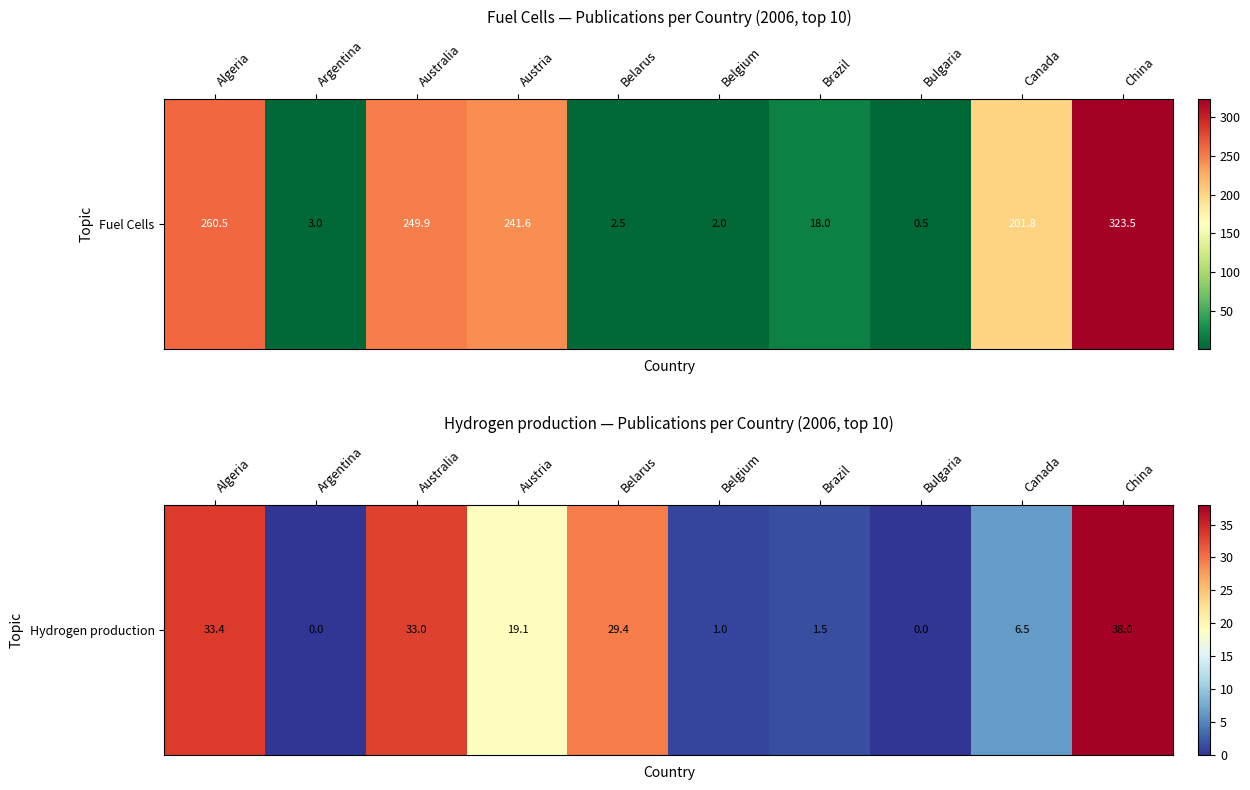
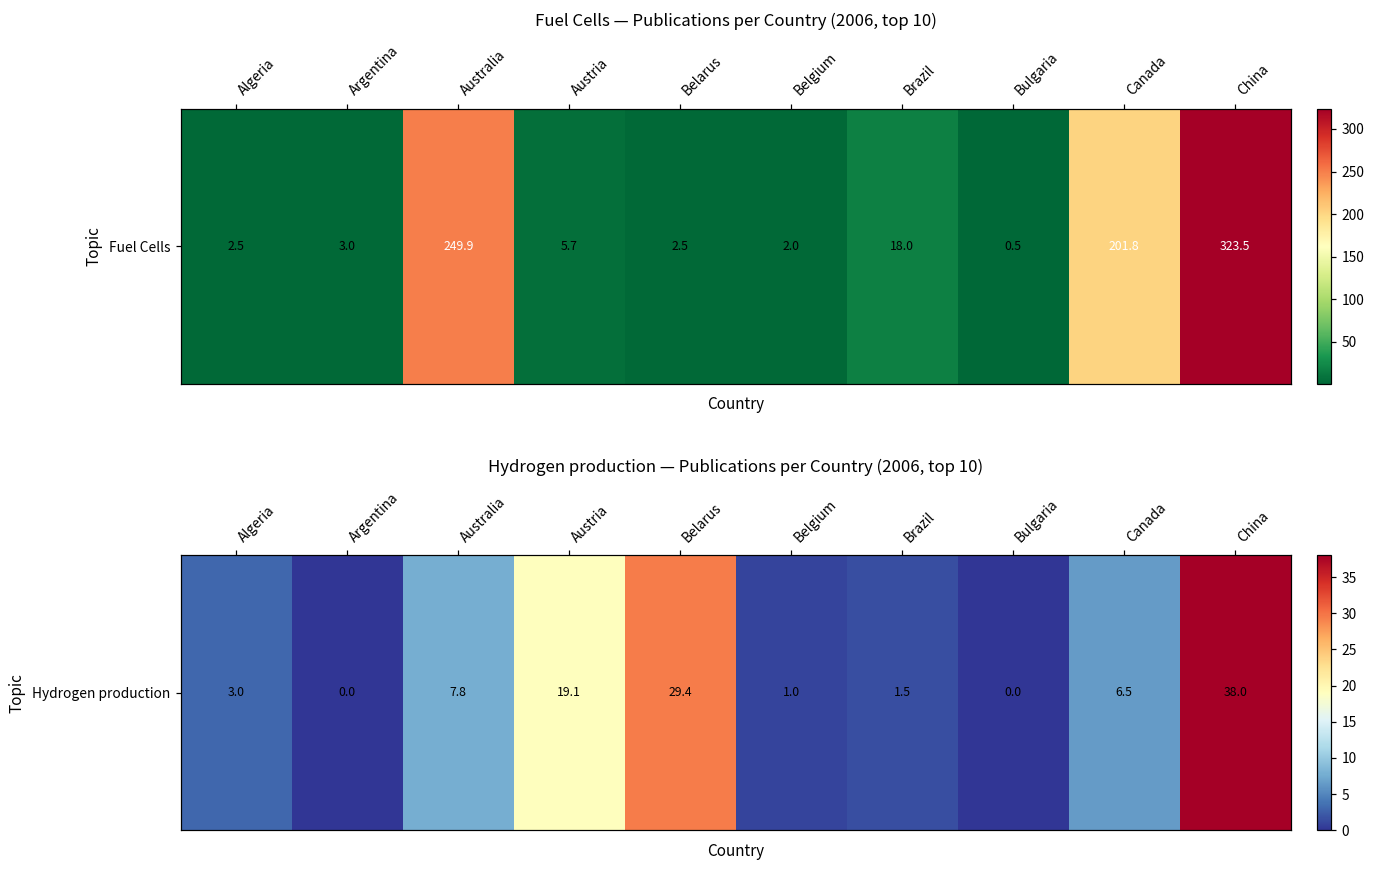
  {
    "Fuel Cells — Publications per Country (2006, top 10)": {
      "Fuel Cells": {
-       "Algeria": 260.5,
+       "Algeria": 2.5,
        "Argentina": 3.0,
        "Australia": 249.9,
-       "Austria": 241.6,
+       "Austria": 5.7,
        "Belarus": 2.5,
        "Belgium": 2.0,
        "Brazil": 18.0,
        "Bulgaria": 0.5,
        "Canada": 201.8,
        "China": 323.5
      }
    },
    "Hydrogen production — Publications per Country (2006, top 10)": {
      "Hydrogen production": {
-       "Algeria": 33.4,
+       "Algeria": 3.0,
        "Argentina": 0.0,
-       "Australia": 33.0,
+       "Australia": 7.8,
        "Austria": 19.1,
        "Belarus": 29.4,
        "Belgium": 1.0,
        "Brazil": 1.5,
        "Bulgaria": 0.0,
        "Canada": 6.5,
        "China": 38.0
      }
    }
  }
